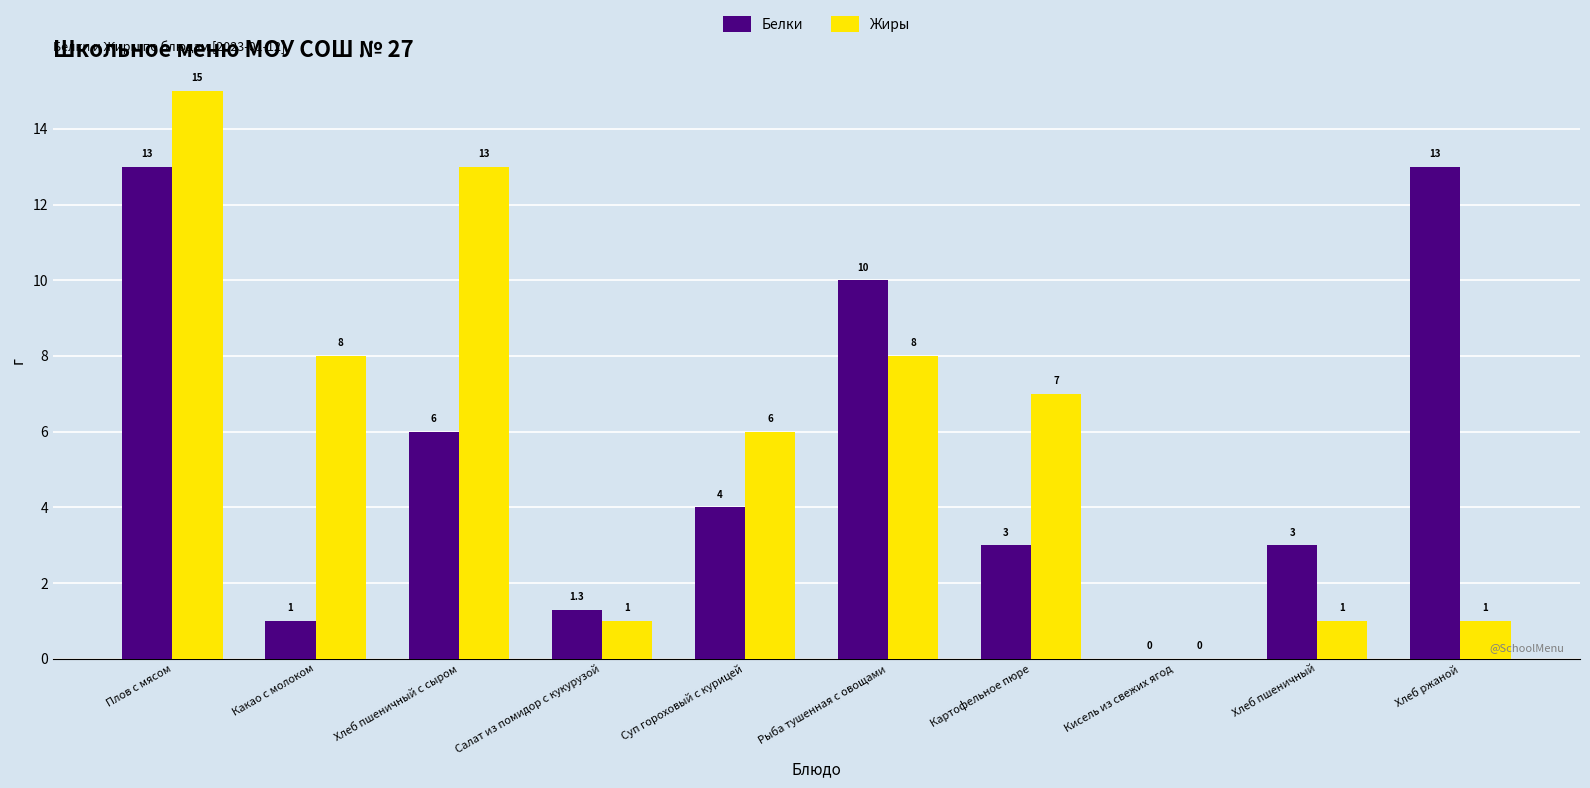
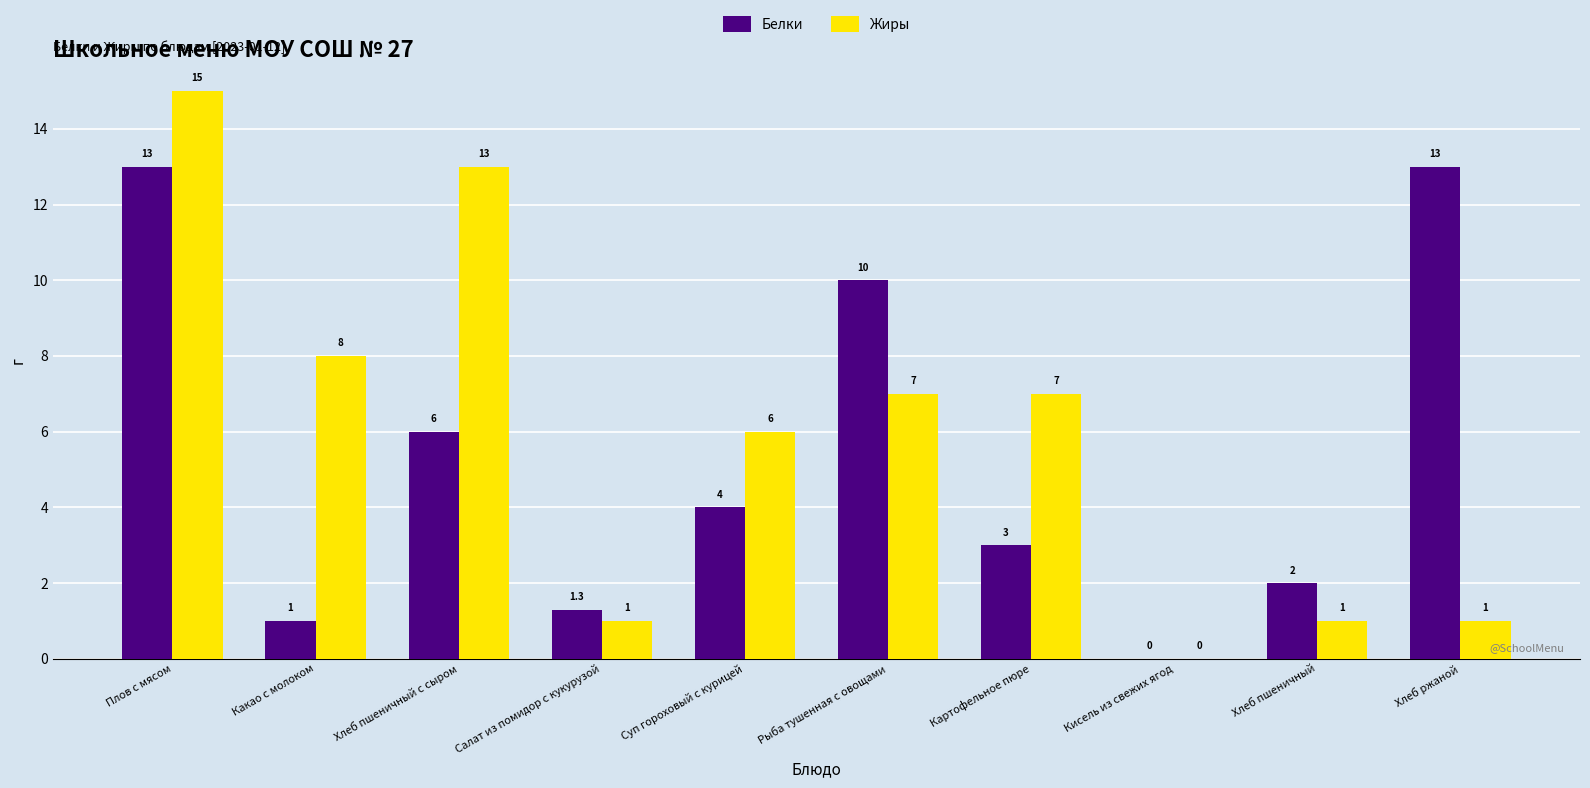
  {
    "Белки": {
      "Плов с мясом": 13,
      "Какао с молоком": 1,
      "Хлеб пшеничный с сыром": 6,
      "Салат из помидор с кукурузой": 1.3,
      "Суп гороховый с курицей": 4,
      "Рыба тушенная с овощами": 10,
      "Картофельное пюре": 3,
      "Кисель из свежих ягод": 0,
-     "Хлеб пшеничный": 3,
+     "Хлеб пшеничный": 2,
      "Хлеб ржаной": 13
    },
    "Жиры": {
      "Плов с мясом": 15,
      "Какао с молоком": 8,
      "Хлеб пшеничный с сыром": 13,
      "Салат из помидор с кукурузой": 1,
      "Суп гороховый с курицей": 6,
-     "Рыба тушенная с овощами": 8,
+     "Рыба тушенная с овощами": 7,
      "Картофельное пюре": 7,
      "Кисель из свежих ягод": 0,
      "Хлеб пшеничный": 1,
      "Хлеб ржаной": 1
    }
  }
